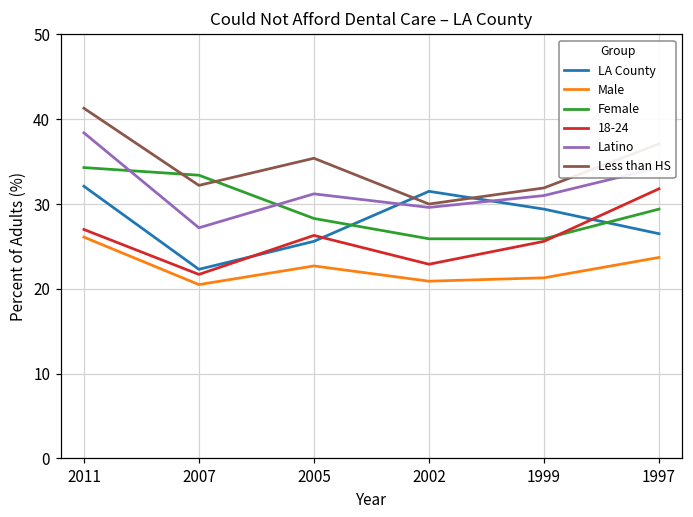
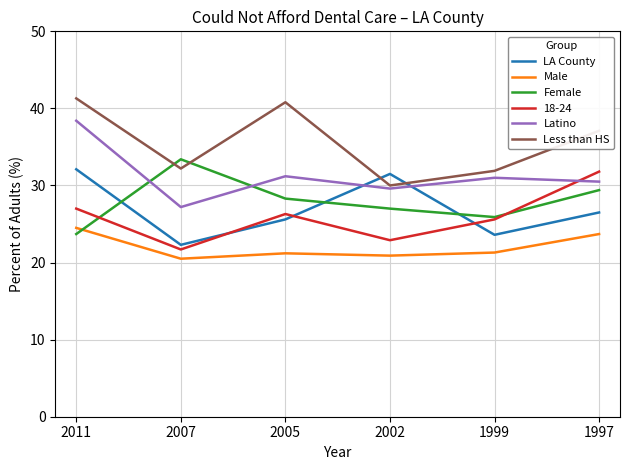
  {
    "LA County": {
      "2011": 32,
      "2007": 22,
      "2005": 26,
      "2002": 32,
-     "1999": 29,
+     "1999": 24,
      "1997": 27
    },
    "Male": {
-     "2011": 26,
+     "2011": 25,
      "2007": 21,
-     "2005": 23,
+     "2005": 21,
      "2002": 21,
      "1999": 21,
      "1997": 24
    },
    "Female": {
-     "2011": 34,
+     "2011": 24,
      "2007": 33,
      "2005": 28,
-     "2002": 26,
+     "2002": 27,
      "1997": 29
    },
    "18-24": {
      "2011": 27,
      "2007": 22,
      "2005": 26,
      "2002": 23,
      "1997": 32
    },
    "Latino": {
      "2011": 38,
      "2007": 27,
      "2005": 31,
      "2002": 30,
      "1999": 31,
-     "1997": 34
+     "1997": 31
    },
    "Less than HS": {
      "2011": 41,
      "2007": 32,
-     "2005": 35,
+     "2005": 41,
      "2002": 30,
      "1999": 32
    }
  }
